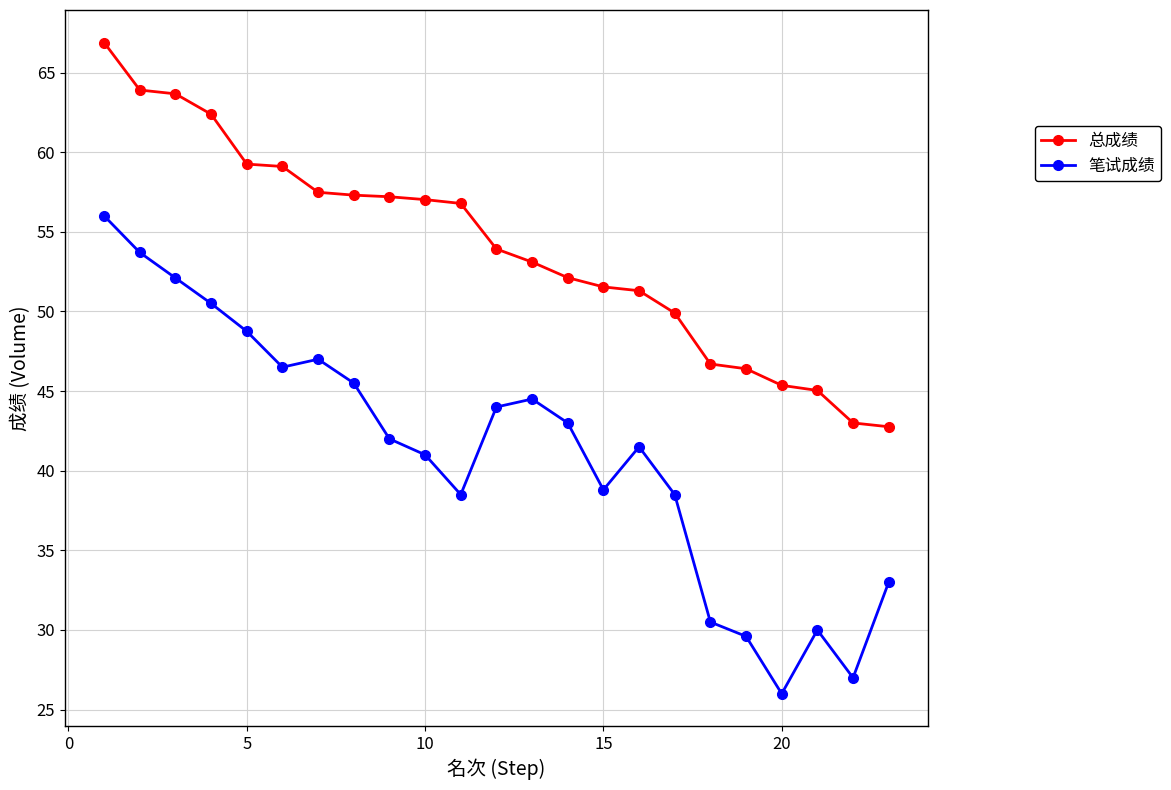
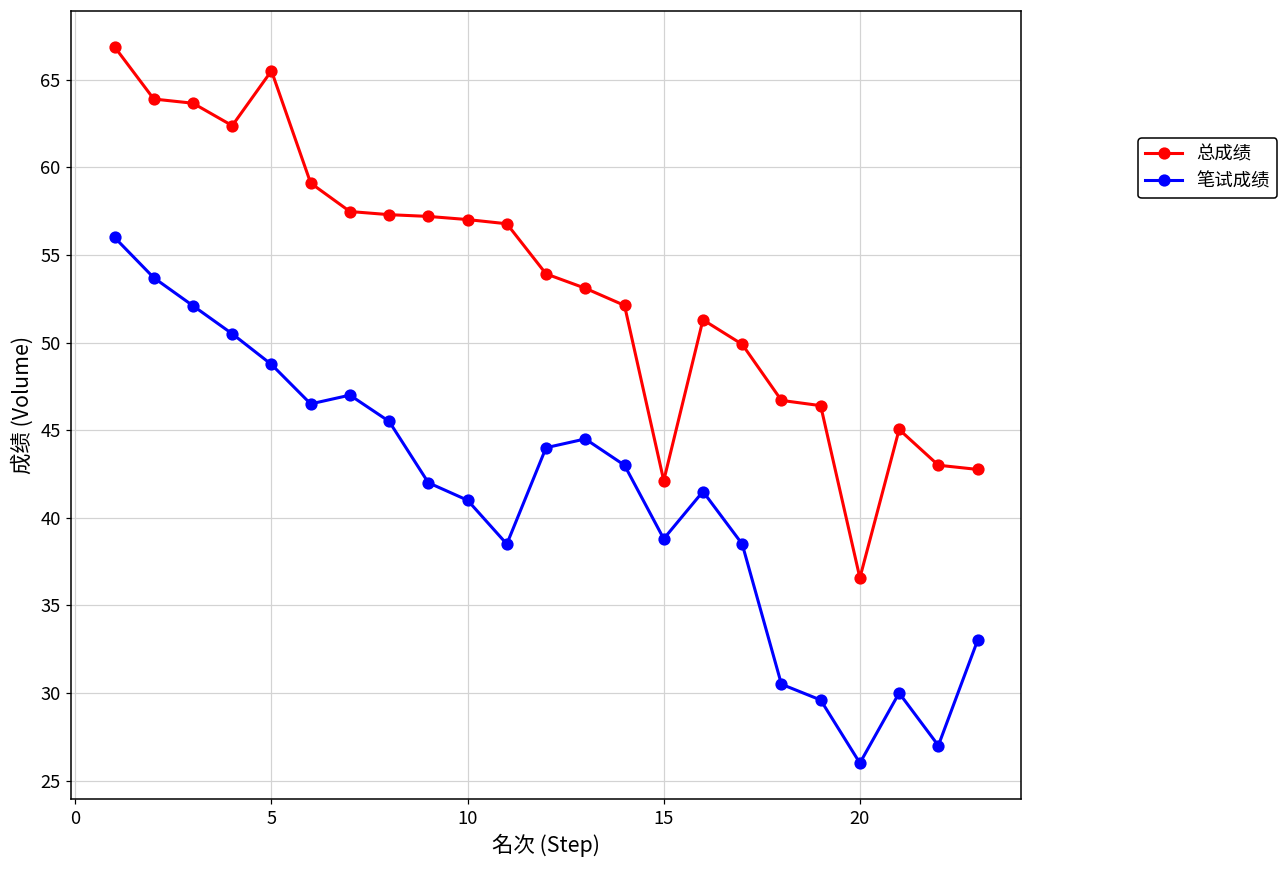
  {
    "总成绩": {
-     "5": 59.3,
+     "5": 65.5,
      "10": 57.0,
-     "15": 51.5,
-     "20": 45.4
+     "15": 42.1,
+     "20": 36.6
    },
    "笔试成绩": {
      "5": 48.8,
      "10": 41.0,
      "15": 38.8,
      "20": 26.0
    }
  }
